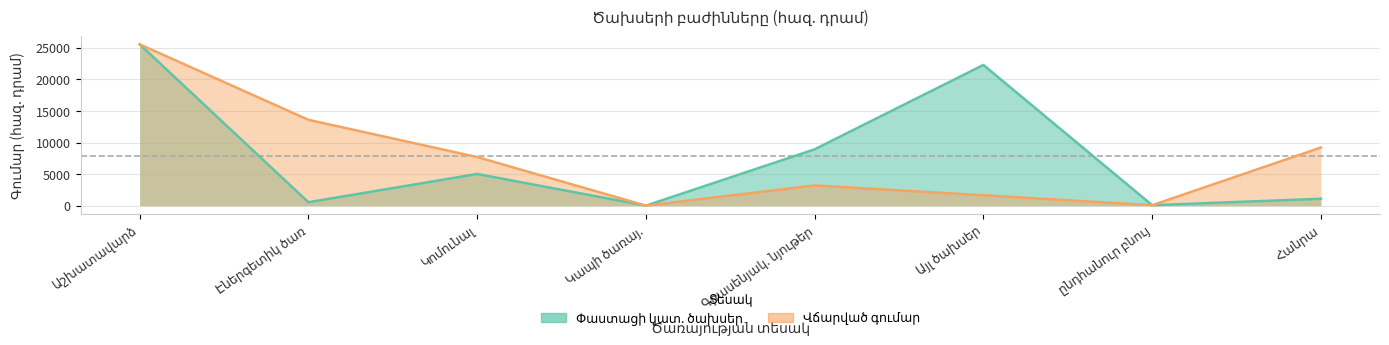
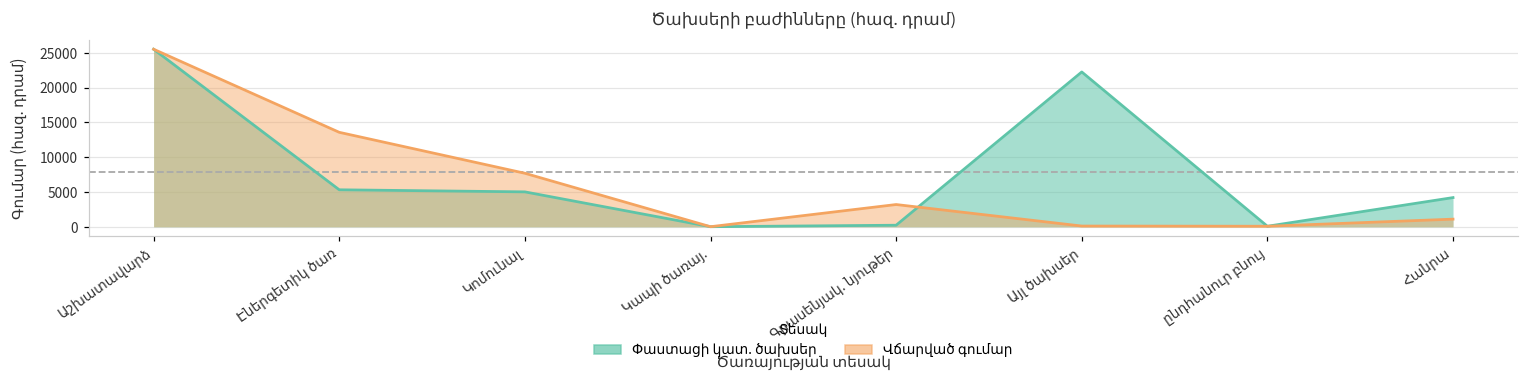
  {
    "Փաստացի կատ. ծախսեր": {
-     "Էներգետիկ ծառ": 1000,
+     "Էներգետիկ ծառ": 5000,
      "Կոմունալ": 5000,
-     "Գրասենյակ. նյութեր": 9000,
+     "Գրասենյակ. նյութեր": 0,
      "Այլ ծախսեր": 22000,
-     "Հանրա": 1000
+     "Հանրա": 4000
    },
    "Վճարված գումար": {
      "Էներգետիկ ծառ": 14000,
      "Կոմունալ": 8000,
      "Գրասենյակ. նյութեր": 3000,
-     "Այլ ծախսեր": 2000,
-     "Հանրա": 9000
+     "Այլ ծախսեր": 0,
+     "Հանրա": 1000
    }
  }
